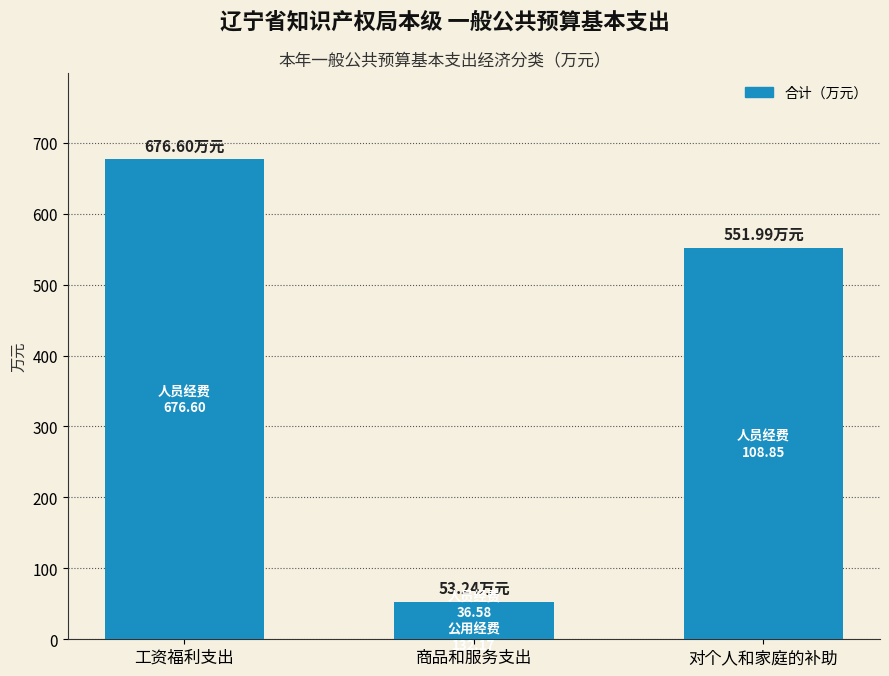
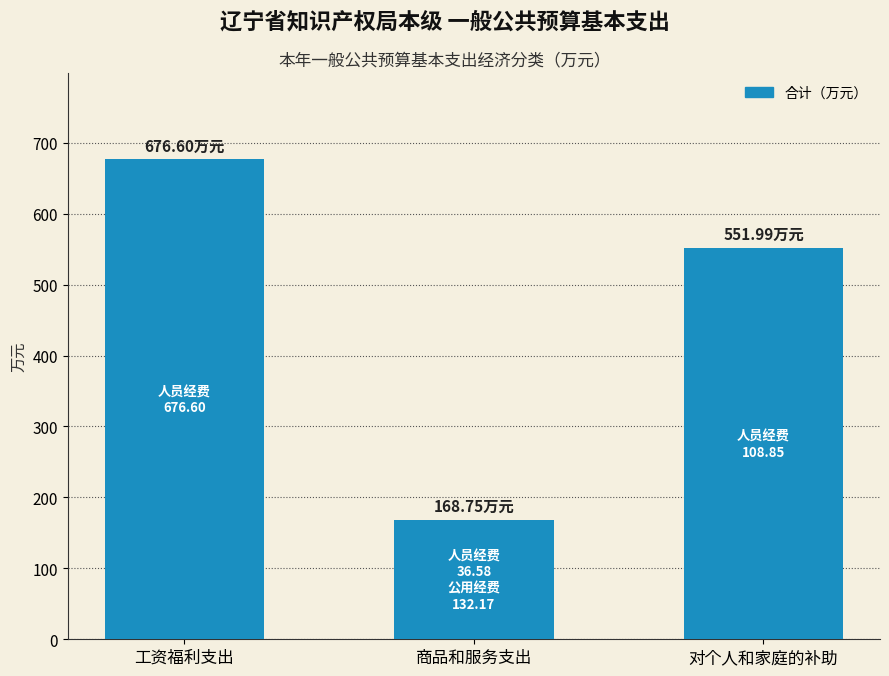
  {
    "工资福利支出": 676.60,
-   "商品和服务支出": 53.24,
+   "商品和服务支出": 168.75,
    "对个人和家庭的补助": 551.99
  }
